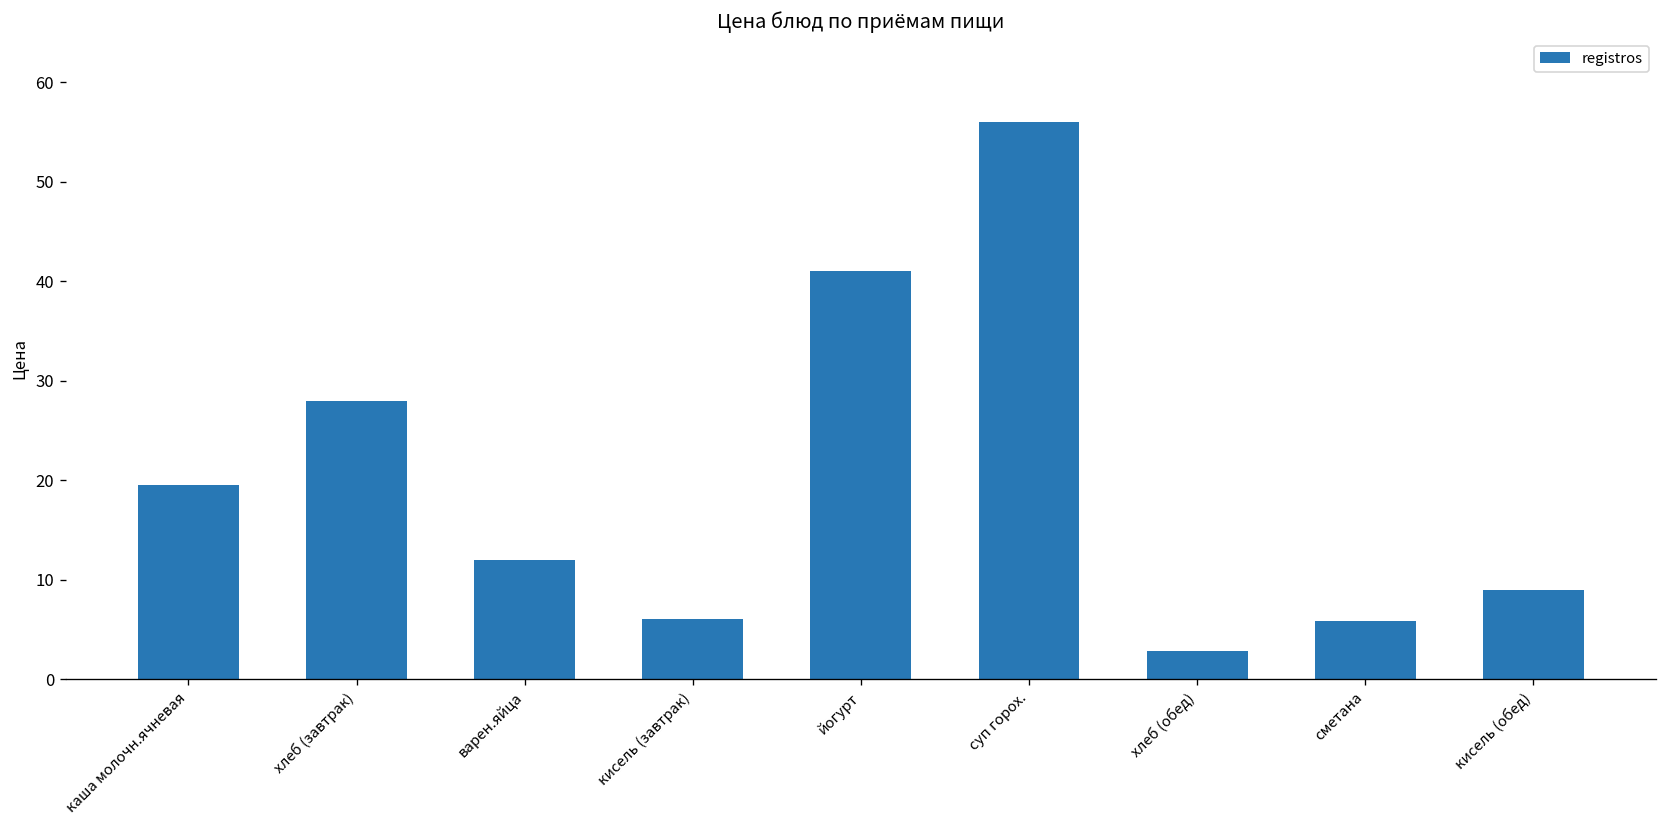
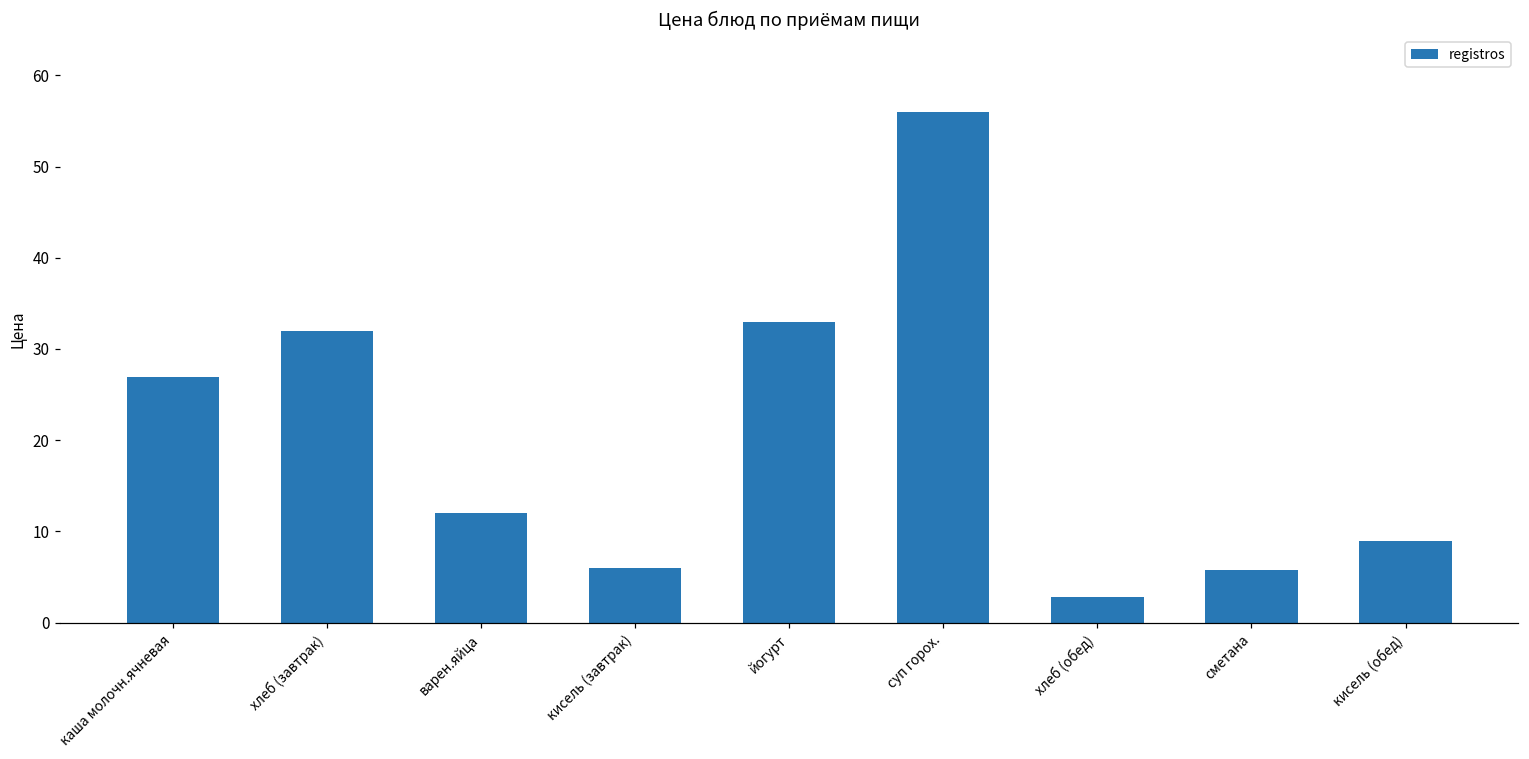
  {
-   "каша молочн.ячневая": 20,
-   "хлеб (завтрак)": 28,
+   "каша молочн.ячневая": 27,
+   "хлеб (завтрак)": 32,
    "варен.яйца": 12,
    "кисель (завтрак)": 6,
-   "йогурт": 41,
+   "йогурт": 33,
    "суп горох.": 56,
    "хлеб (обед)": 3,
    "сметана": 6,
    "кисель (обед)": 9
  }
